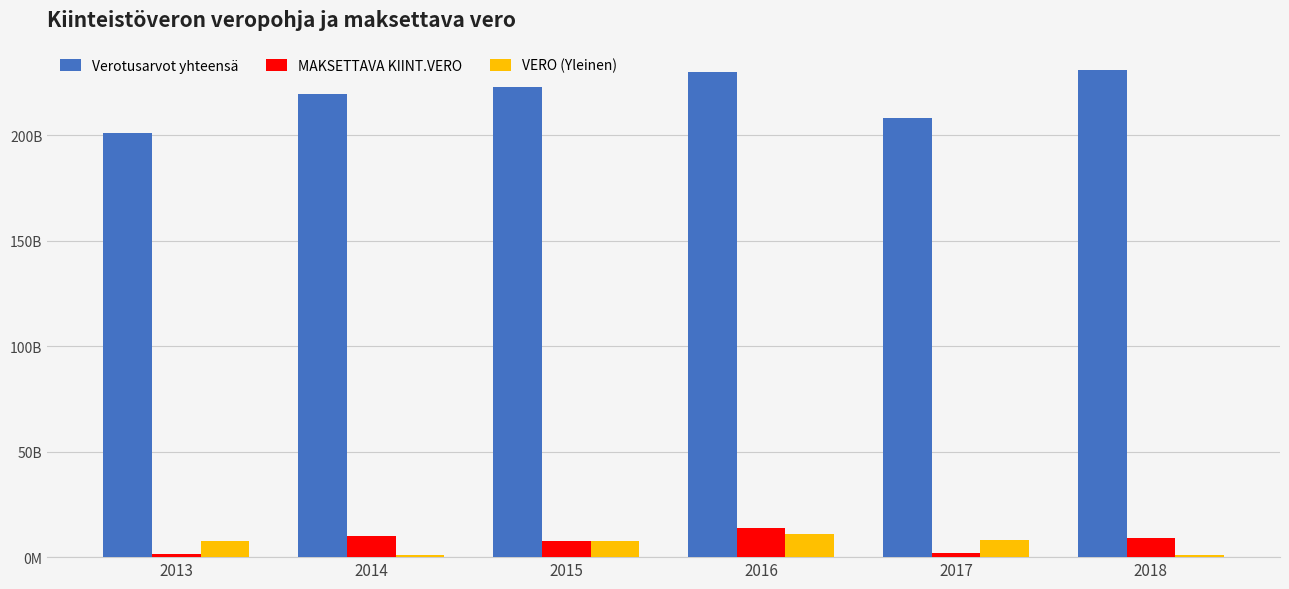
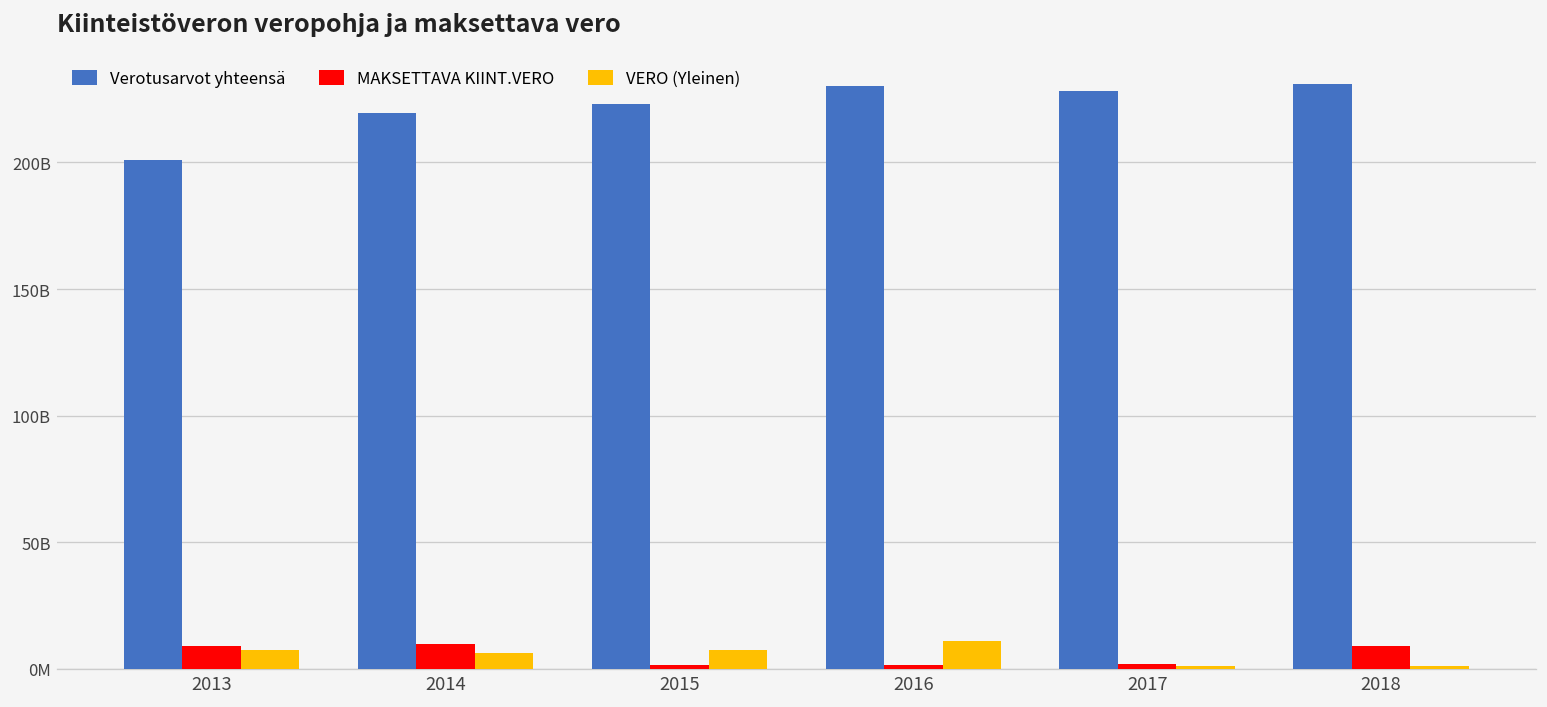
  {
    "Verotusarvot yhteensä": {
      "2013": 201000000000,
      "2014": 220000000000,
      "2015": 223000000000,
      "2016": 230000000000,
-     "2017": 208000000000,
+     "2017": 228000000000,
      "2018": 231000000000
    },
    "MAKSETTAVA KIINT.VERO": {
-     "2013": 1000000000,
+     "2013": 9000000000,
      "2014": 10000000000,
-     "2015": 8000000000,
-     "2016": 14000000000,
+     "2015": 2000000000,
+     "2016": 2000000000,
      "2017": 2000000000,
      "2018": 9000000000
    },
    "VERO (Yleinen)": {
      "2013": 8000000000,
-     "2014": 1000000000,
+     "2014": 6000000000,
      "2015": 7000000000,
      "2016": 11000000000,
-     "2017": 8000000000
+     "2017": 1000000000
    }
  }
